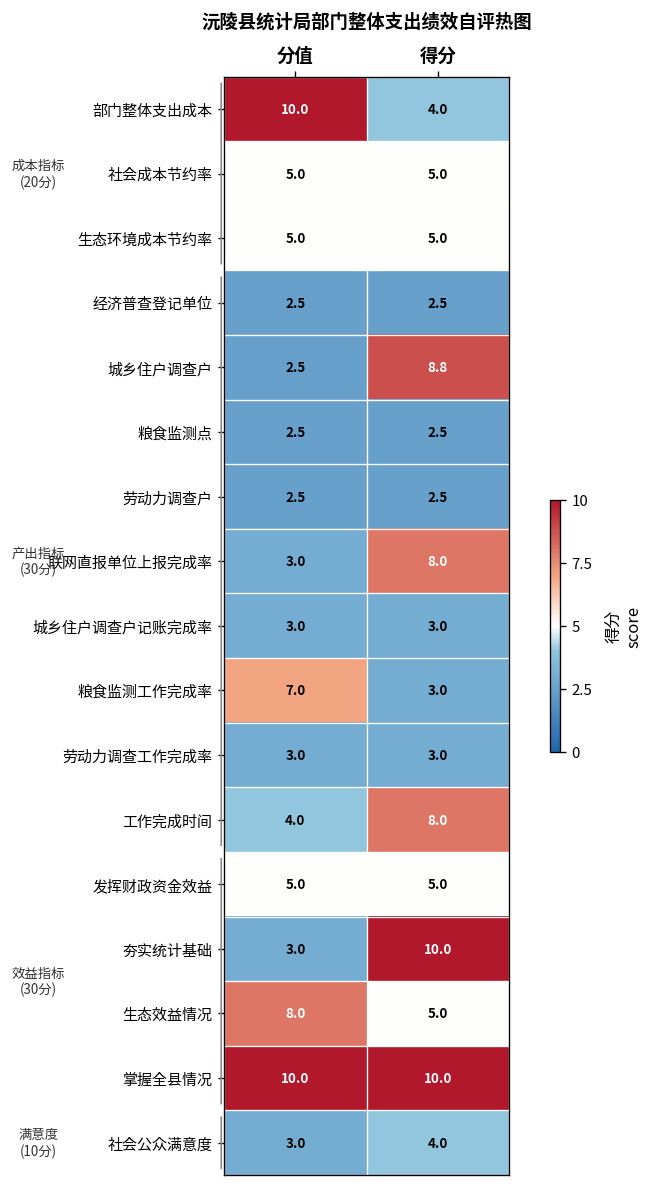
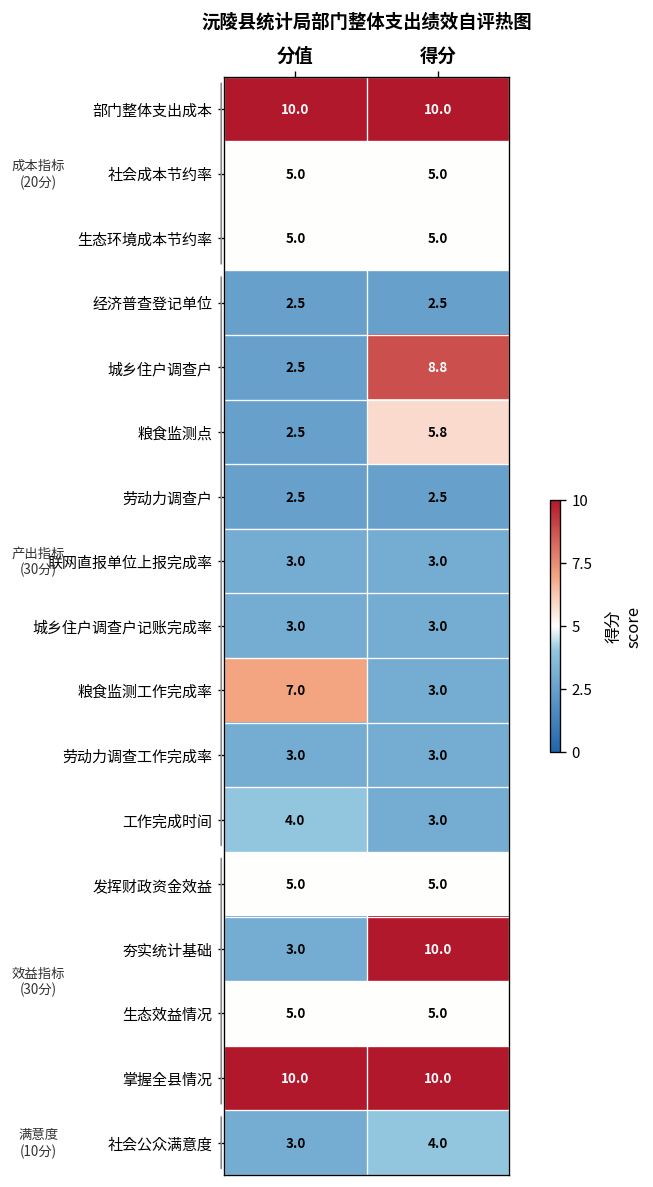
  {
    "部门整体支出成本": {
      "分值": 10.0,
-     "得分": 4.0
+     "得分": 10.0
    },
    "社会成本节约率": {
      "分值": 5.0,
      "得分": 5.0
    },
    "生态环境成本节约率": {
      "分值": 5.0,
      "得分": 5.0
    },
    "经济普查登记单位": {
      "分值": 2.5,
      "得分": 2.5
    },
    "城乡住户调查户": {
      "分值": 2.5,
      "得分": 8.8
    },
    "粮食监测点": {
      "分值": 2.5,
-     "得分": 2.5
+     "得分": 5.8
    },
    "劳动力调查户": {
      "分值": 2.5,
      "得分": 2.5
    },
    "联网直报单位上报完成率": {
      "分值": 3.0,
-     "得分": 8.0
+     "得分": 3.0
    },
    "城乡住户调查户记账完成率": {
      "分值": 3.0,
      "得分": 3.0
    },
    "粮食监测工作完成率": {
      "分值": 7.0,
      "得分": 3.0
    },
    "劳动力调查工作完成率": {
      "分值": 3.0,
      "得分": 3.0
    },
    "工作完成时间": {
      "分值": 4.0,
-     "得分": 8.0
+     "得分": 3.0
    },
    "发挥财政资金效益": {
      "分值": 5.0,
      "得分": 5.0
    },
    "夯实统计基础": {
      "分值": 3.0,
      "得分": 10.0
    },
    "生态效益情况": {
-     "分值": 8.0,
+     "分值": 5.0,
      "得分": 5.0
    },
    "掌握全县情况": {
      "分值": 10.0,
      "得分": 10.0
    },
    "社会公众满意度": {
      "分值": 3.0,
      "得分": 4.0
    }
  }
